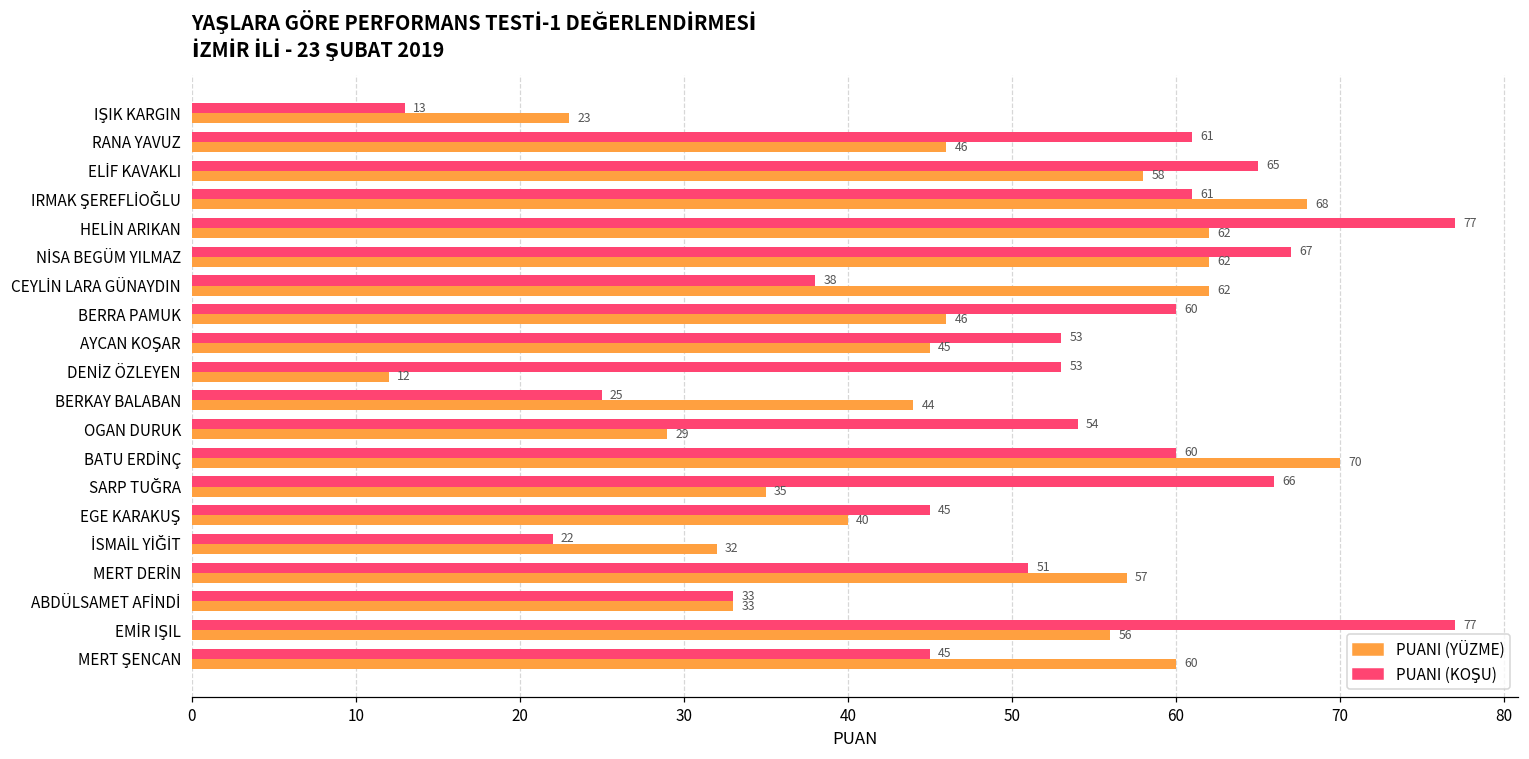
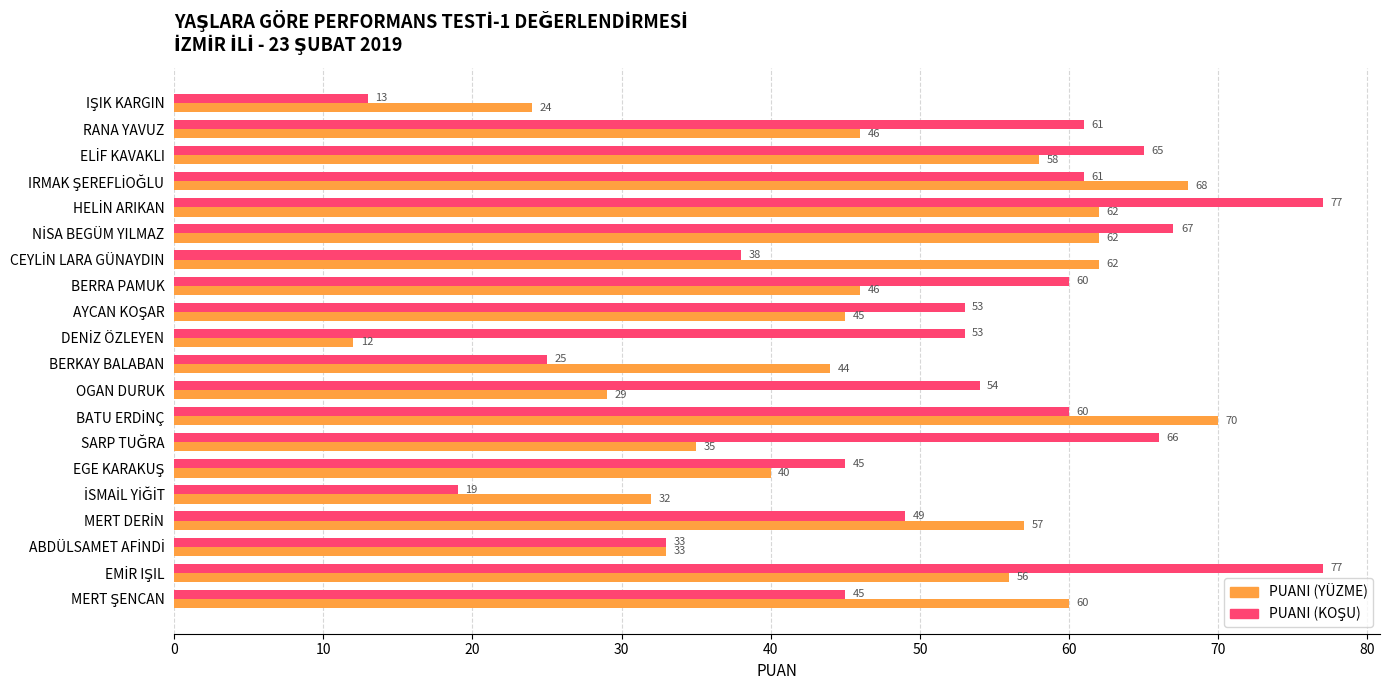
  {
    "PUANI (YÜZME)": {
-     "IŞIK KARGIN": 23,
+     "IŞIK KARGIN": 24,
      "RANA YAVUZ": 46,
      "ELİF KAVAKLI": 58,
      "IRMAK ŞEREFLİOĞLU": 68,
      "HELİN ARIKAN": 62,
      "NİSA BEGÜM YILMAZ": 62,
      "CEYLİN LARA GÜNAYDIN": 62,
      "BERRA PAMUK": 46,
      "AYCAN KOŞAR": 45,
      "DENİZ ÖZLEYEN": 12,
      "BERKAY BALABAN": 44,
      "OGAN DURUK": 29,
      "BATU ERDİNÇ": 70,
      "SARP TUĞRA": 35,
      "EGE KARAKUŞ": 40,
      "İSMAİL YİĞİT": 32,
      "MERT DERİN": 57,
      "ABDÜLSAMET AFİNDİ": 33,
      "EMİR IŞIL": 56,
      "MERT ŞENCAN": 60
    },
    "PUANI (KOŞU)": {
      "IŞIK KARGIN": 13,
      "RANA YAVUZ": 61,
      "ELİF KAVAKLI": 65,
      "IRMAK ŞEREFLİOĞLU": 61,
      "HELİN ARIKAN": 77,
      "NİSA BEGÜM YILMAZ": 67,
      "CEYLİN LARA GÜNAYDIN": 38,
      "BERRA PAMUK": 60,
      "AYCAN KOŞAR": 53,
      "DENİZ ÖZLEYEN": 53,
      "BERKAY BALABAN": 25,
      "OGAN DURUK": 54,
      "BATU ERDİNÇ": 60,
      "SARP TUĞRA": 66,
      "EGE KARAKUŞ": 45,
-     "İSMAİL YİĞİT": 22,
-     "MERT DERİN": 51,
+     "İSMAİL YİĞİT": 19,
+     "MERT DERİN": 49,
      "ABDÜLSAMET AFİNDİ": 33,
      "EMİR IŞIL": 77,
      "MERT ŞENCAN": 45
    }
  }
